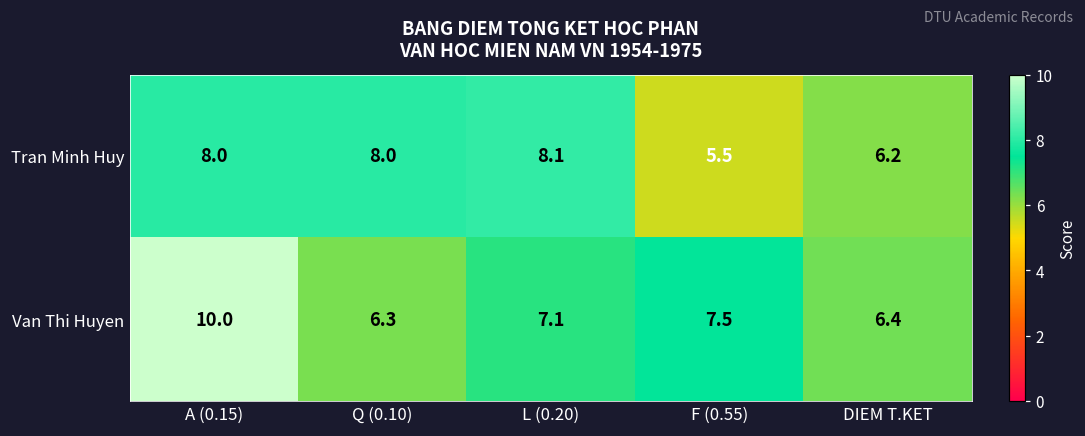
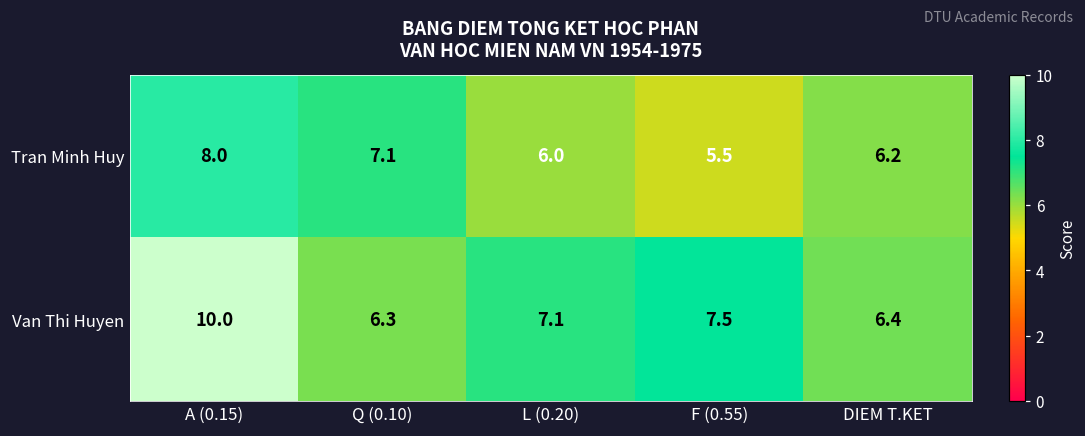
  {
    "Tran Minh Huy": {
      "A (0.15)": 8.0,
-     "Q (0.10)": 8.0,
-     "L (0.20)": 8.1,
+     "Q (0.10)": 7.1,
+     "L (0.20)": 6.0,
      "F (0.55)": 5.5,
      "DIEM T.KET": 6.2
    },
    "Van Thi Huyen": {
      "A (0.15)": 10.0,
      "Q (0.10)": 6.3,
      "L (0.20)": 7.1,
      "F (0.55)": 7.5,
      "DIEM T.KET": 6.4
    }
  }
